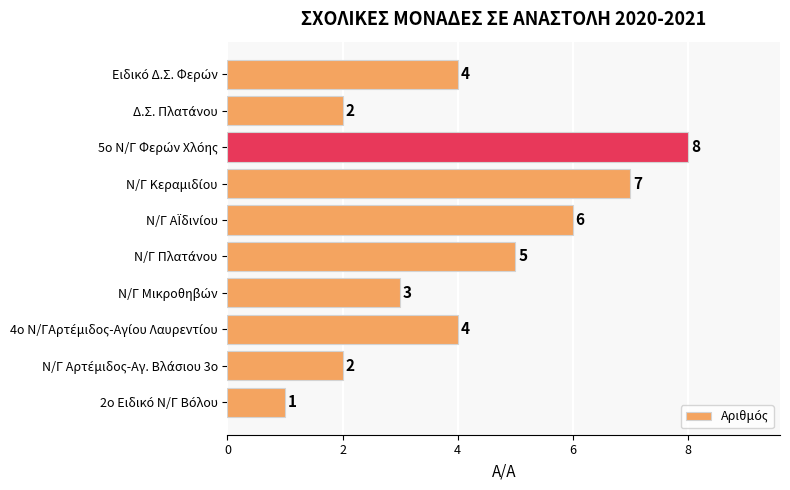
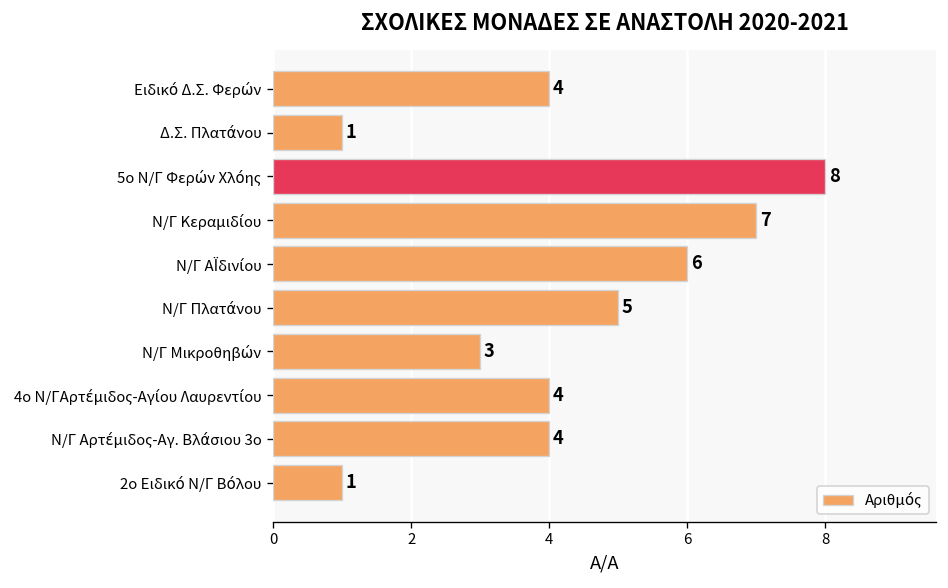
  {
    "Ειδικό Δ.Σ. Φερών": 4,
-   "Δ.Σ. Πλατάνου": 2,
+   "Δ.Σ. Πλατάνου": 1,
    "5ο Ν/Γ Φερών Χλόης": 8,
    "Ν/Γ Κεραμιδίου": 7,
    "Ν/Γ ΑΪδινίου": 6,
    "Ν/Γ Πλατάνου": 5,
    "Ν/Γ Μικροθηβών": 3,
    "4ο Ν/ΓΑρτέμιδος-Αγίου Λαυρεντίου": 4,
-   "Ν/Γ Αρτέμιδος-Αγ. Βλάσιου 3ο": 2,
+   "Ν/Γ Αρτέμιδος-Αγ. Βλάσιου 3ο": 4,
    "2o Eιδικό Ν/Γ Βόλου": 1
  }
